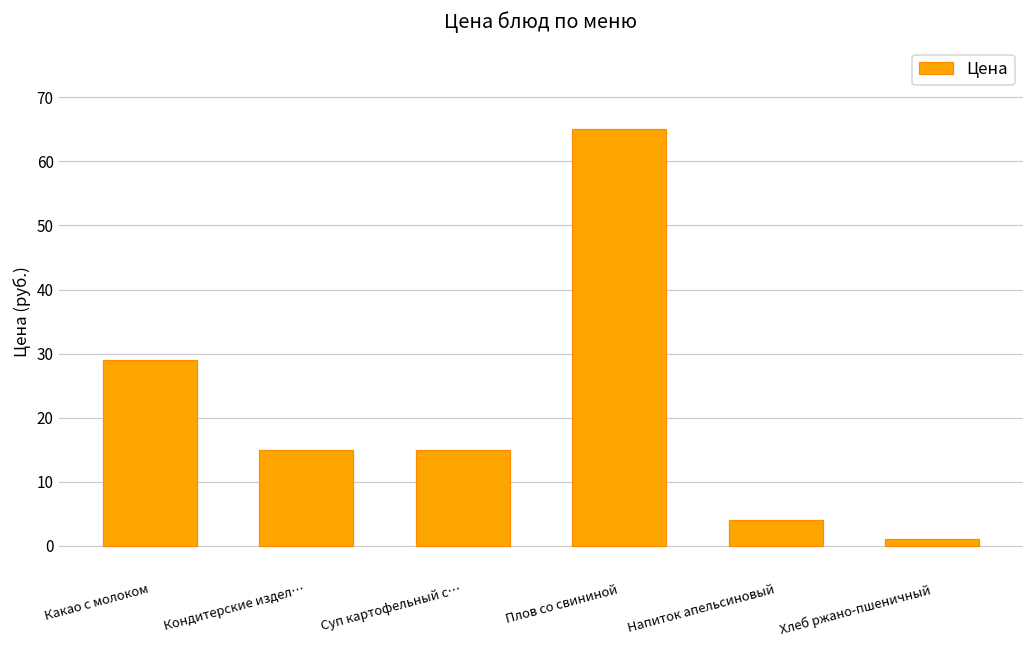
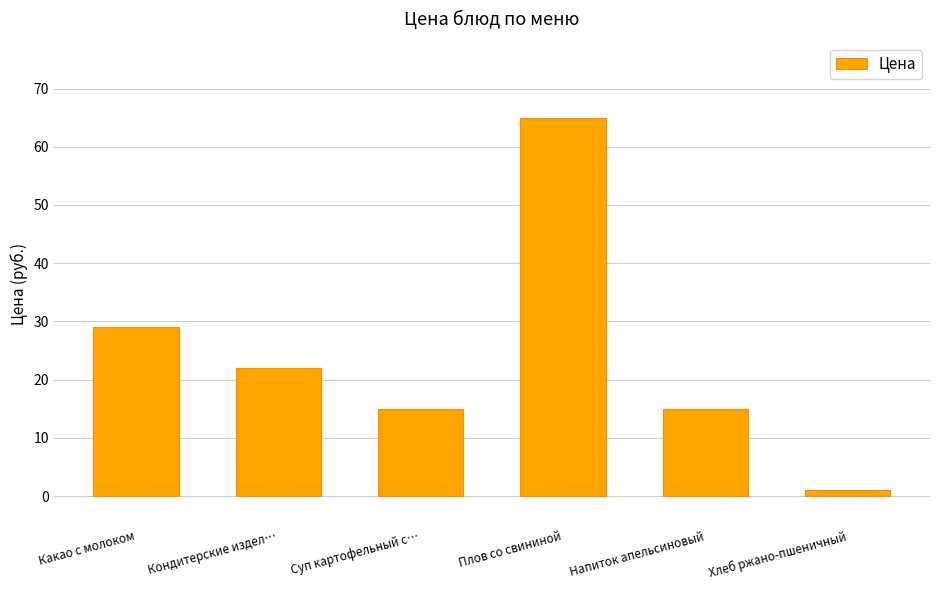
  {
    "Какао с молоком": 29,
-   "Кондитерские издел…": 15,
+   "Кондитерские издел…": 22,
    "Суп картофельный с…": 15,
    "Плов со свининой": 65,
-   "Напиток апельсиновый": 4,
+   "Напиток апельсиновый": 15,
    "Хлеб ржано-пшеничный": 1
  }
